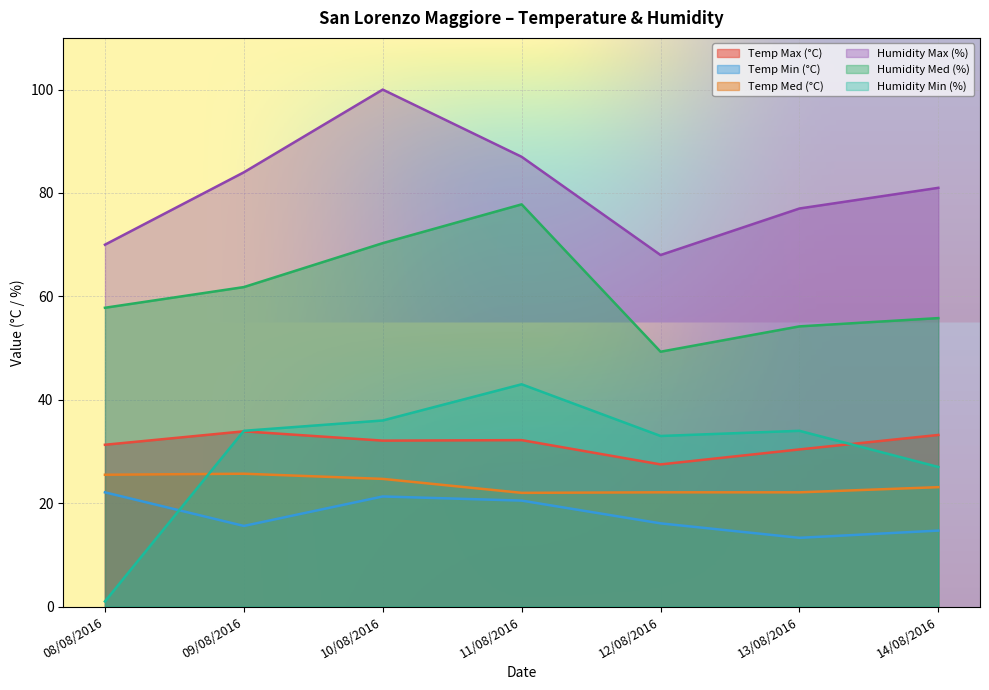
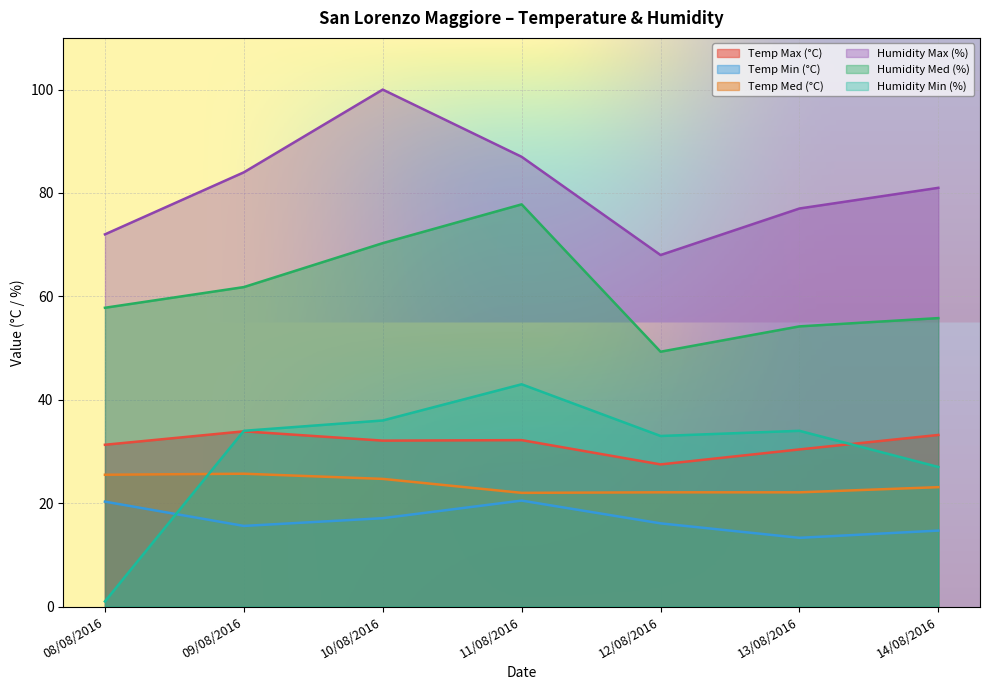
  {
    "Temp Min (°C)": {
-     "08/08/2016": 22,
+     "08/08/2016": 20,
      "09/08/2016": 16,
-     "10/08/2016": 21,
+     "10/08/2016": 17,
      "11/08/2016": 21,
      "12/08/2016": 16,
      "13/08/2016": 13,
      "14/08/2016": 15
    },
    "Humidity Max (%)": {
-     "08/08/2016": 70,
+     "08/08/2016": 72,
      "09/08/2016": 84,
      "10/08/2016": 100,
      "11/08/2016": 87,
      "12/08/2016": 68,
      "13/08/2016": 77,
      "14/08/2016": 81
    }
  }
